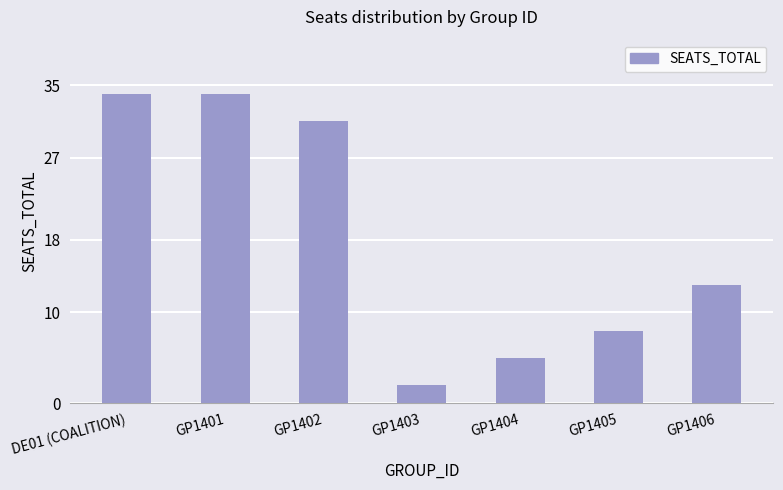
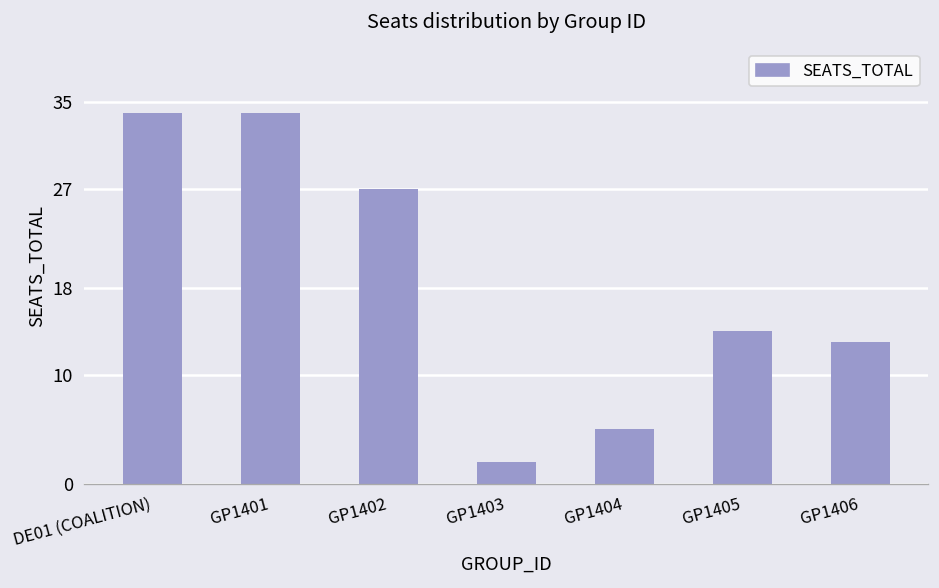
  {
    "DE01 (COALITION)": 34,
    "GP1401": 34,
-   "GP1402": 31,
+   "GP1402": 27,
    "GP1403": 2,
    "GP1404": 5,
-   "GP1405": 8,
+   "GP1405": 14,
    "GP1406": 13
  }
